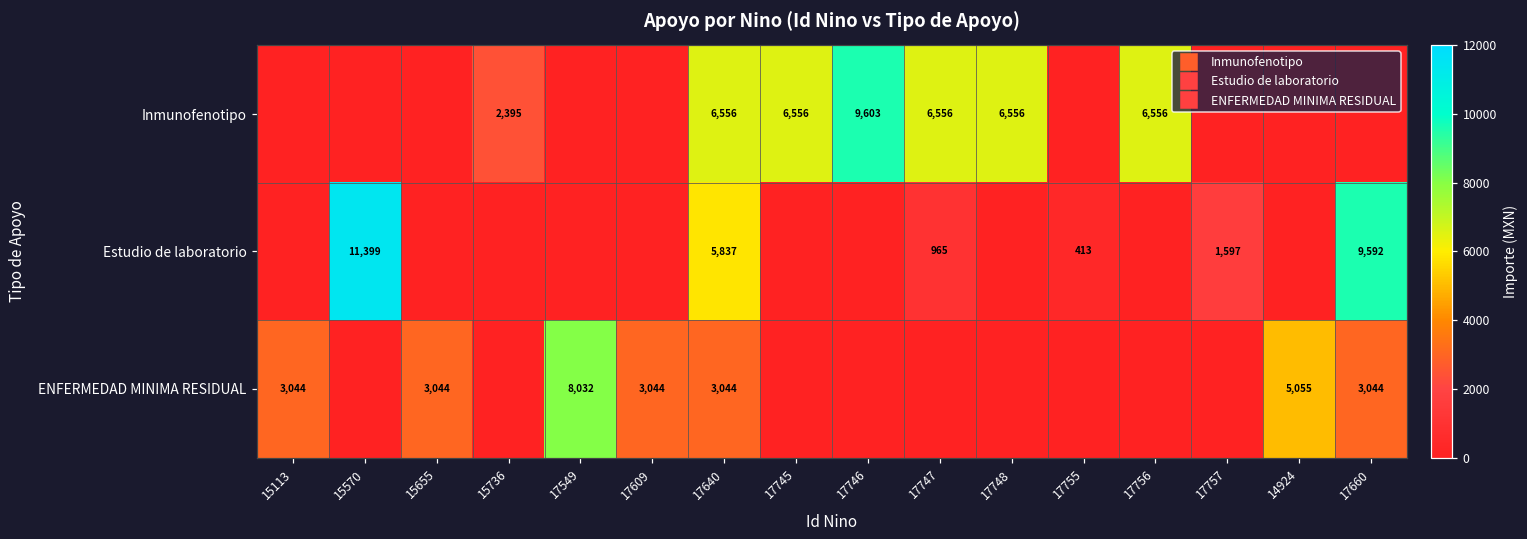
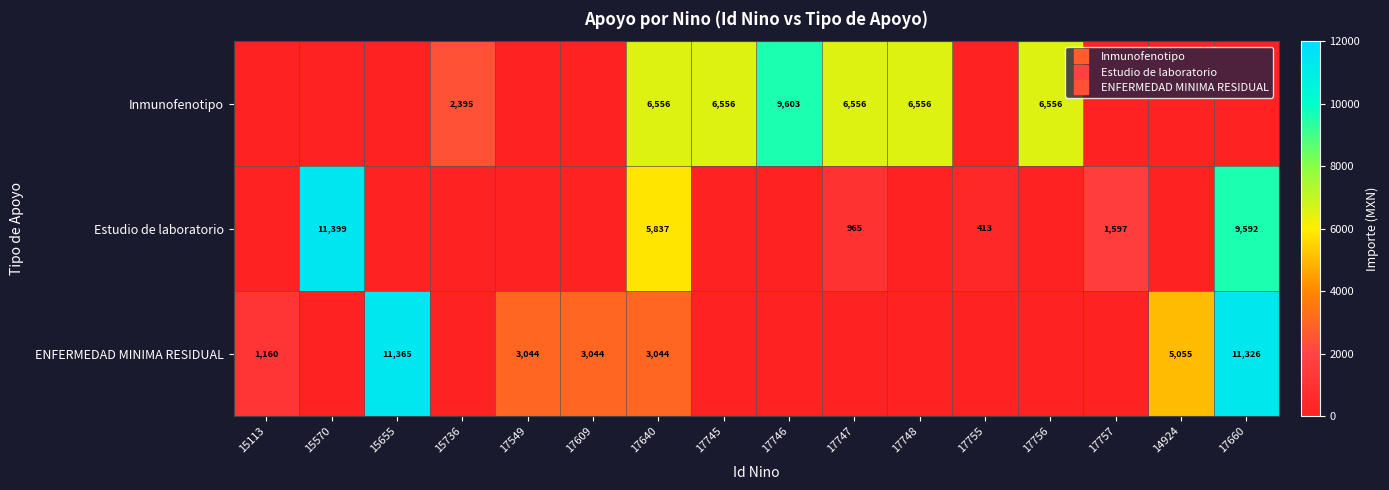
  {
    "Inmunofenotipo": {
      "15736": "2,395",
      "17640": "6,556",
      "17745": "6,556",
      "17746": "9,603",
      "17747": "6,556",
      "17748": "6,556",
      "17756": "6,556"
    },
    "Estudio de laboratorio": {
      "15570": "11,399",
      "17640": "5,837",
      "17747": "965",
      "17755": "413",
      "17757": "1,597",
      "17660": "9,592"
    },
    "ENFERMEDAD MINIMA RESIDUAL": {
-     "15113": "3,044",
-     "15655": "3,044",
-     "17549": "8,032",
+     "15113": "1,160",
+     "15655": "11,365",
+     "17549": "3,044",
      "17609": "3,044",
      "17640": "3,044",
      "14924": "5,055",
-     "17660": "3,044"
+     "17660": "11,326"
    }
  }
